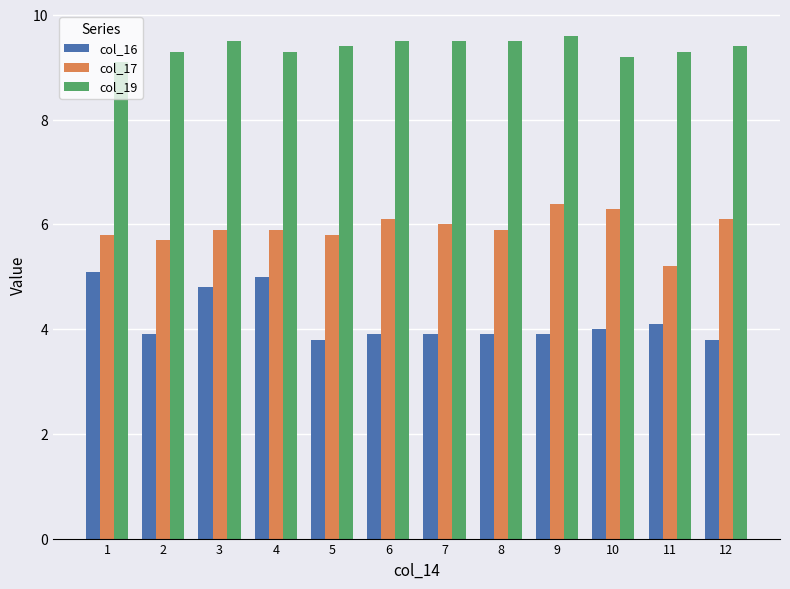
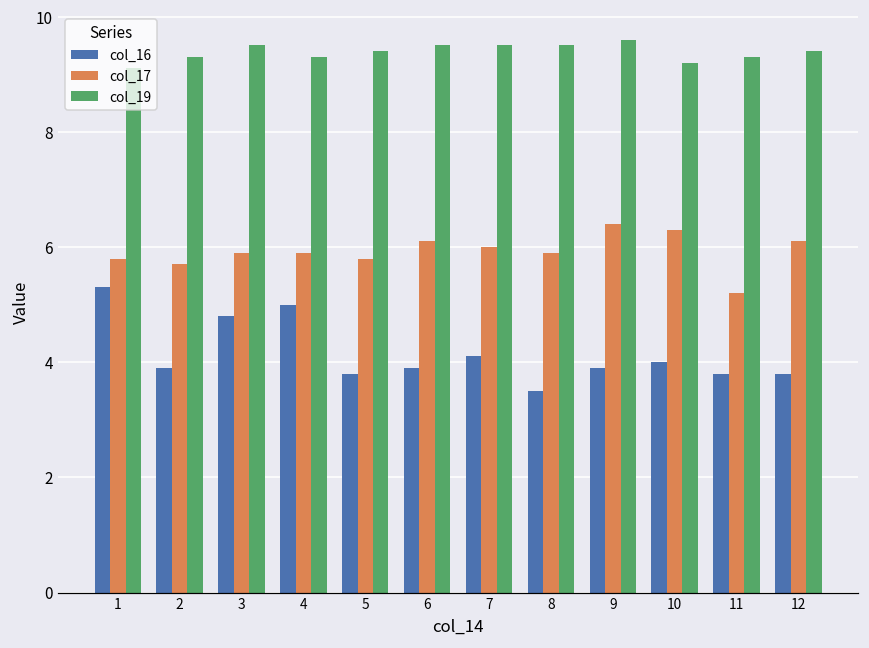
  {
    "col_16": {
-     "1": 5.1,
+     "1": 5.3,
      "2": 3.9,
      "3": 4.8,
      "4": 5.0,
      "5": 3.8,
      "6": 3.9,
-     "7": 3.9,
-     "8": 3.9,
+     "7": 4.1,
+     "8": 3.5,
      "9": 3.9,
      "10": 4.0,
-     "11": 4.1,
+     "11": 3.8,
      "12": 3.8
    },
    "col_17": {
      "1": 5.8,
      "2": 5.7,
      "3": 5.9,
      "4": 5.9,
      "5": 5.8,
      "6": 6.1,
      "7": 6.0,
      "8": 5.9,
      "9": 6.4,
      "10": 6.3,
      "11": 5.2,
      "12": 6.1
    },
    "col_19": {
      "2": 9.3,
      "3": 9.5,
      "4": 9.3,
      "5": 9.4,
      "6": 9.5,
      "7": 9.5,
      "8": 9.5,
      "9": 9.6,
      "10": 9.2,
      "11": 9.3,
      "12": 9.4
    }
  }
